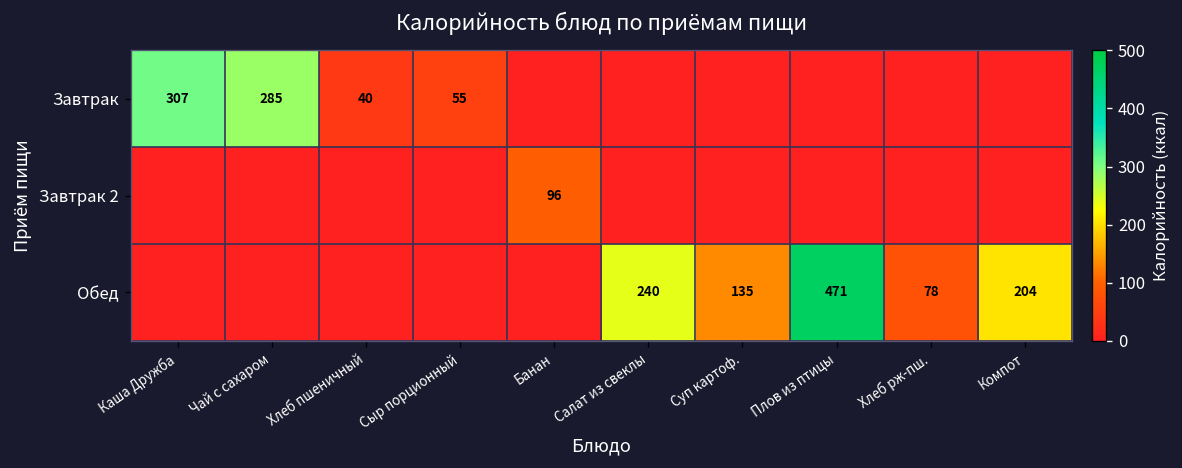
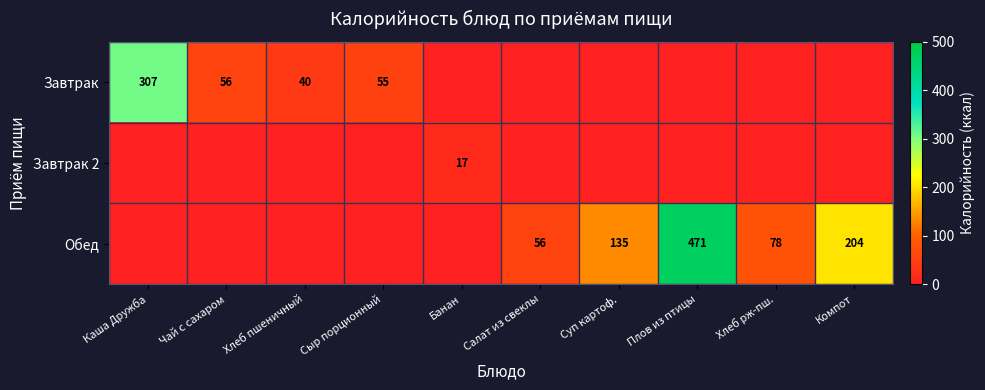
  {
    "Завтрак": {
      "Каша Дружба": 307,
-     "Чай с сахаром": 285,
+     "Чай с сахаром": 56,
      "Хлеб пшеничный": 40,
      "Сыр порционный": 55
    },
    "Завтрак 2": {
-     "Банан": 96
+     "Банан": 17
    },
    "Обед": {
-     "Салат из свеклы": 240,
+     "Салат из свеклы": 56,
      "Суп картоф.": 135,
      "Плов из птицы": 471,
      "Хлеб рж-пш.": 78,
      "Компот": 204
    }
  }
